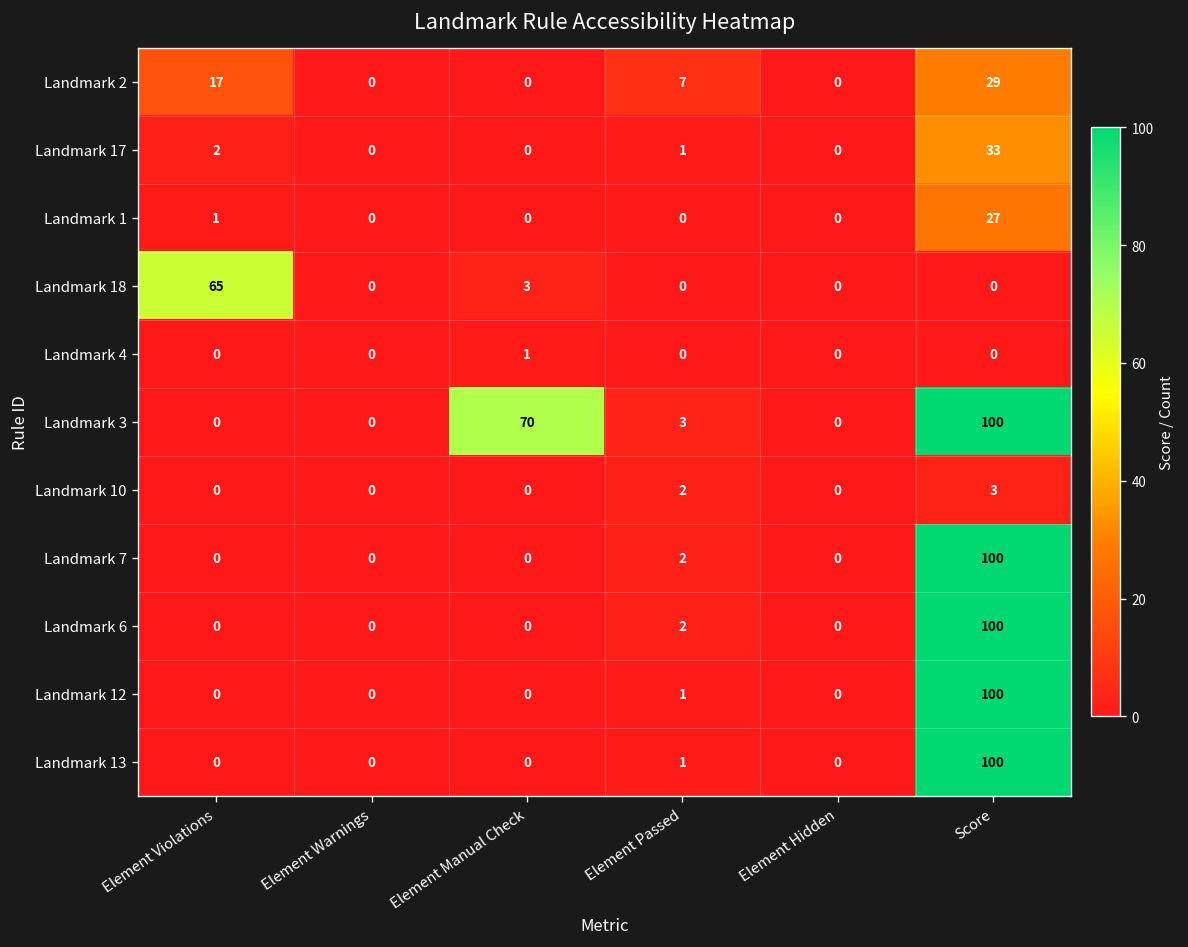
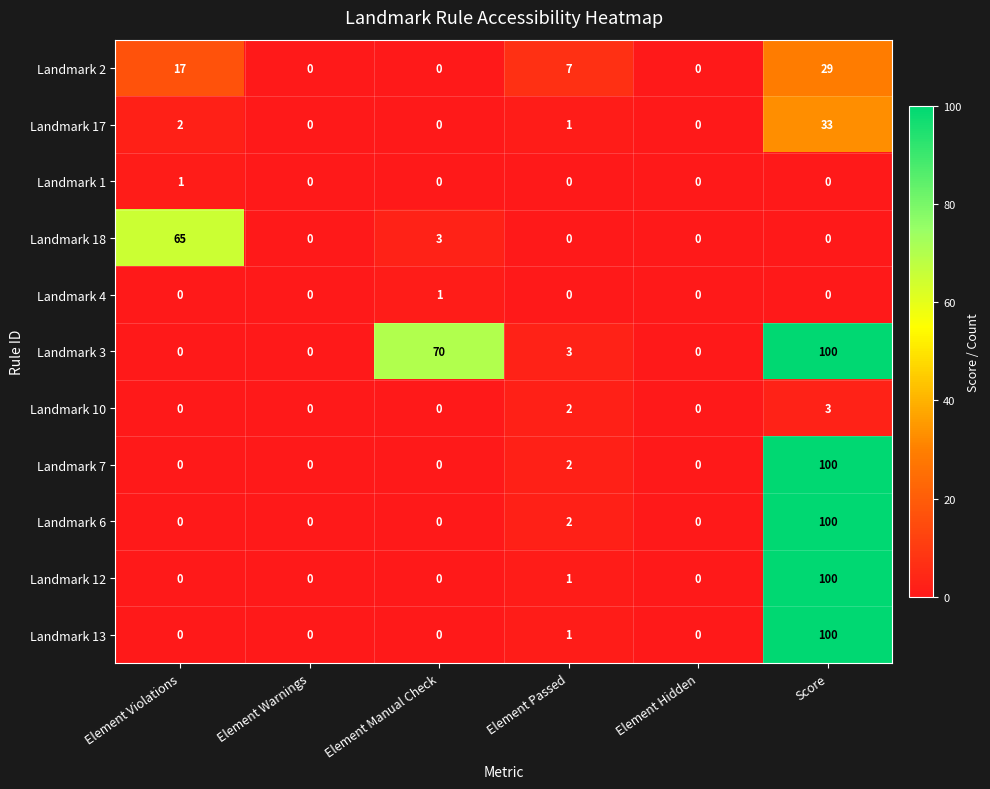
  {
    "Landmark 2": {
      "Element Violations": 17,
      "Element Warnings": 0,
      "Element Manual Check": 0,
      "Element Passed": 7,
      "Element Hidden": 0,
      "Score": 29
    },
    "Landmark 17": {
      "Element Violations": 2,
      "Element Warnings": 0,
      "Element Manual Check": 0,
      "Element Passed": 1,
      "Element Hidden": 0,
      "Score": 33
    },
    "Landmark 1": {
      "Element Violations": 1,
      "Element Warnings": 0,
      "Element Manual Check": 0,
      "Element Passed": 0,
      "Element Hidden": 0,
-     "Score": 27
+     "Score": 0
    },
    "Landmark 18": {
      "Element Violations": 65,
      "Element Warnings": 0,
      "Element Manual Check": 3,
      "Element Passed": 0,
      "Element Hidden": 0,
      "Score": 0
    },
    "Landmark 4": {
      "Element Violations": 0,
      "Element Warnings": 0,
      "Element Manual Check": 1,
      "Element Passed": 0,
      "Element Hidden": 0,
      "Score": 0
    },
    "Landmark 3": {
      "Element Violations": 0,
      "Element Warnings": 0,
      "Element Manual Check": 70,
      "Element Passed": 3,
      "Element Hidden": 0,
      "Score": 100
    },
    "Landmark 10": {
      "Element Violations": 0,
      "Element Warnings": 0,
      "Element Manual Check": 0,
      "Element Passed": 2,
      "Element Hidden": 0,
      "Score": 3
    },
    "Landmark 7": {
      "Element Violations": 0,
      "Element Warnings": 0,
      "Element Manual Check": 0,
      "Element Passed": 2,
      "Element Hidden": 0,
      "Score": 100
    },
    "Landmark 6": {
      "Element Violations": 0,
      "Element Warnings": 0,
      "Element Manual Check": 0,
      "Element Passed": 2,
      "Element Hidden": 0,
      "Score": 100
    },
    "Landmark 12": {
      "Element Violations": 0,
      "Element Warnings": 0,
      "Element Manual Check": 0,
      "Element Passed": 1,
      "Element Hidden": 0,
      "Score": 100
    },
    "Landmark 13": {
      "Element Violations": 0,
      "Element Warnings": 0,
      "Element Manual Check": 0,
      "Element Passed": 1,
      "Element Hidden": 0,
      "Score": 100
    }
  }
